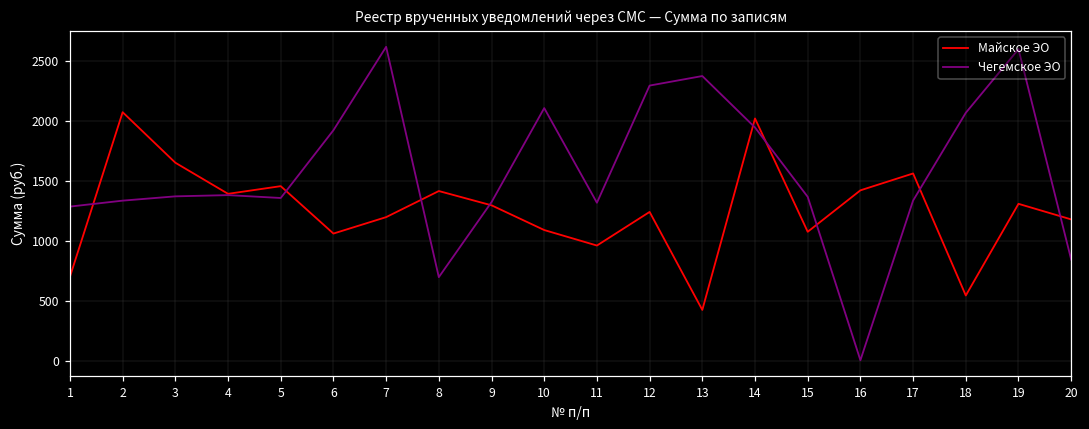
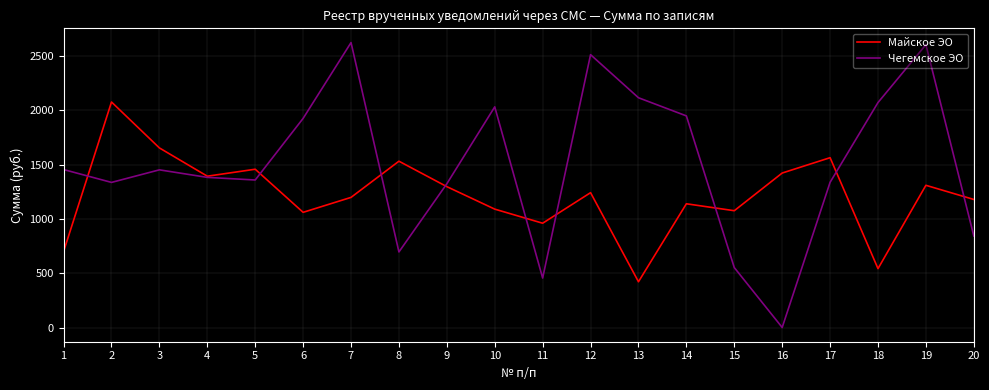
  {
    "Майское ЭО": {
      "1": 700,
      "2": 2080,
      "3": 1650,
      "5": 1460,
      "6": 1060,
      "7": 1200,
-     "8": 1420,
+     "8": 1530,
      "9": 1300,
      "10": 1090,
      "11": 960,
      "12": 1240,
      "13": 420,
-     "14": 2020,
+     "14": 1140,
      "15": 1080,
      "16": 1420,
      "17": 1560,
      "18": 540,
      "19": 1310,
      "20": 1180
    },
    "Чегемское ЭО": {
-     "1": 1290,
+     "1": 1450,
      "2": 1340,
-     "3": 1370,
+     "3": 1450,
      "5": 1360,
      "6": 1930,
      "7": 2620,
      "8": 700,
      "9": 1320,
-     "10": 2110,
-     "11": 1320,
-     "12": 2300,
-     "13": 2380,
+     "10": 2030,
+     "11": 460,
+     "12": 2510,
+     "13": 2110,
      "14": 1950,
-     "15": 1370,
+     "15": 550,
      "16": 0,
      "17": 1340,
      "18": 2070,
      "20": 840
    }
  }
